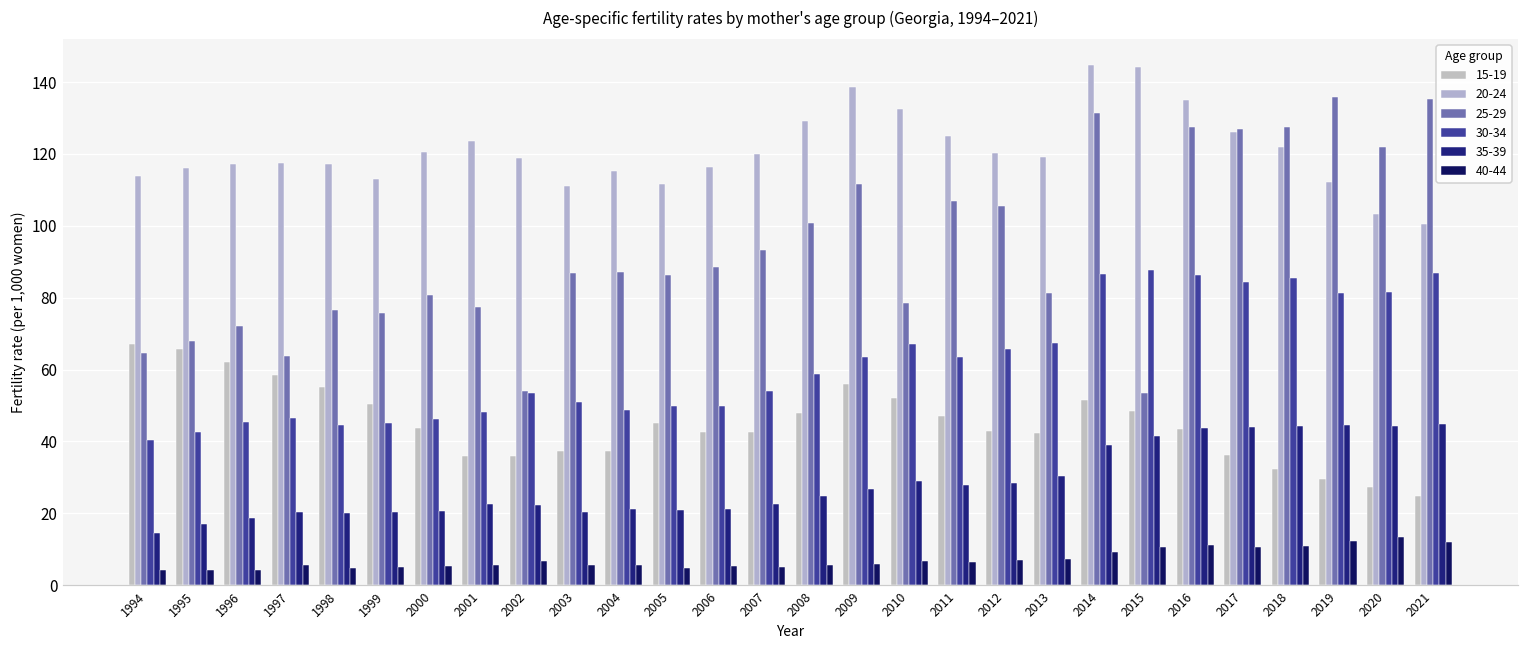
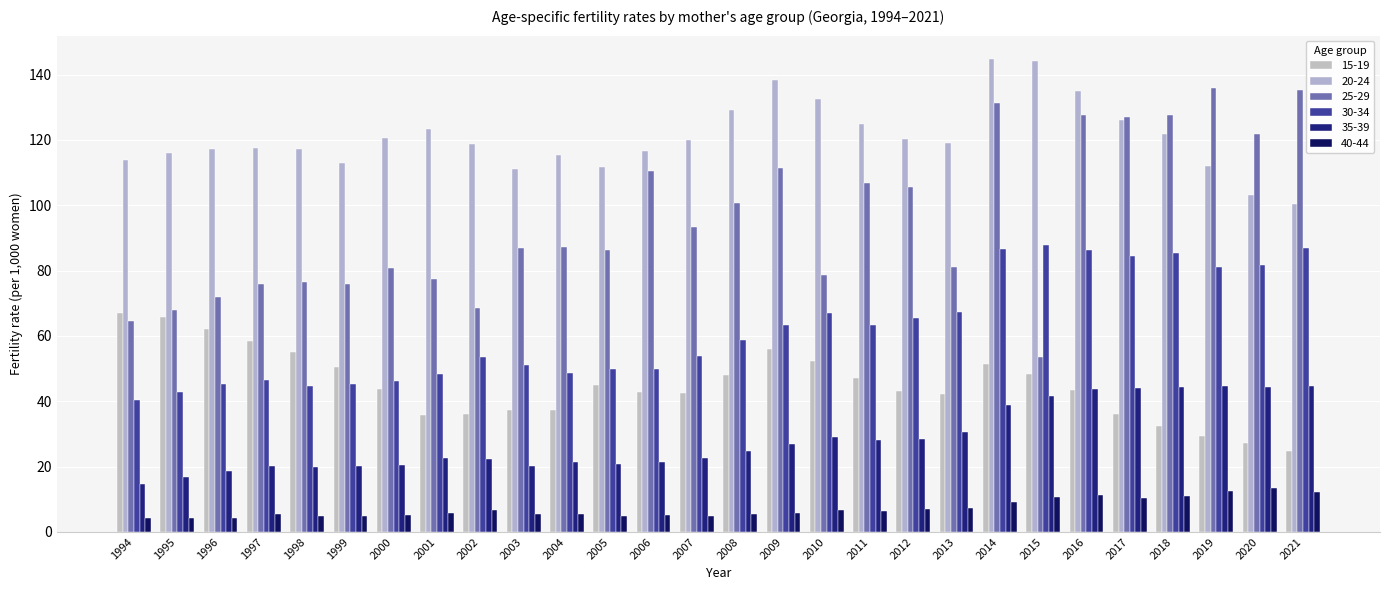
  {
    "25-29": {
      "1994": 65,
      "1995": 68,
      "1996": 72,
-     "1997": 64,
+     "1997": 76,
      "1998": 77,
      "1999": 76,
      "2000": 81,
      "2001": 78,
-     "2002": 54,
+     "2002": 69,
      "2003": 87,
      "2004": 87,
      "2005": 86,
-     "2006": 89,
+     "2006": 111,
      "2007": 93,
      "2008": 101,
      "2009": 112,
      "2010": 79,
      "2011": 107,
      "2012": 106,
      "2013": 81,
      "2014": 131,
      "2015": 54,
      "2016": 128,
      "2017": 127,
      "2018": 128,
      "2019": 136,
      "2020": 122,
      "2021": 135
    }
  }
